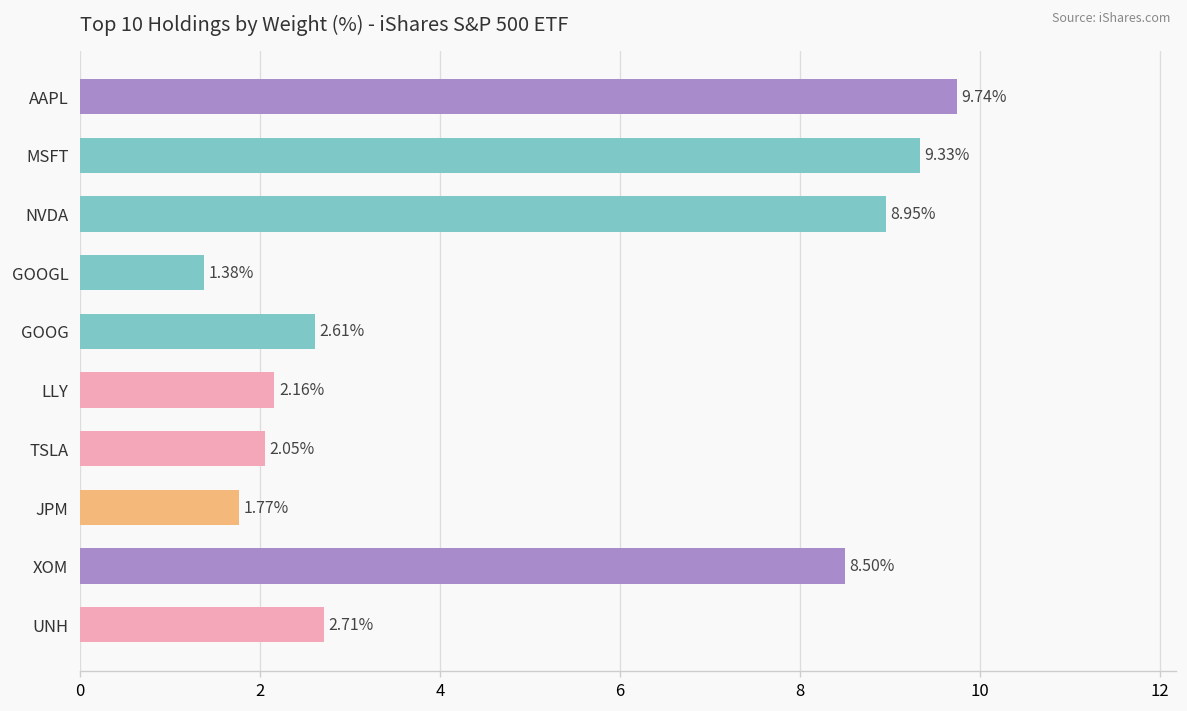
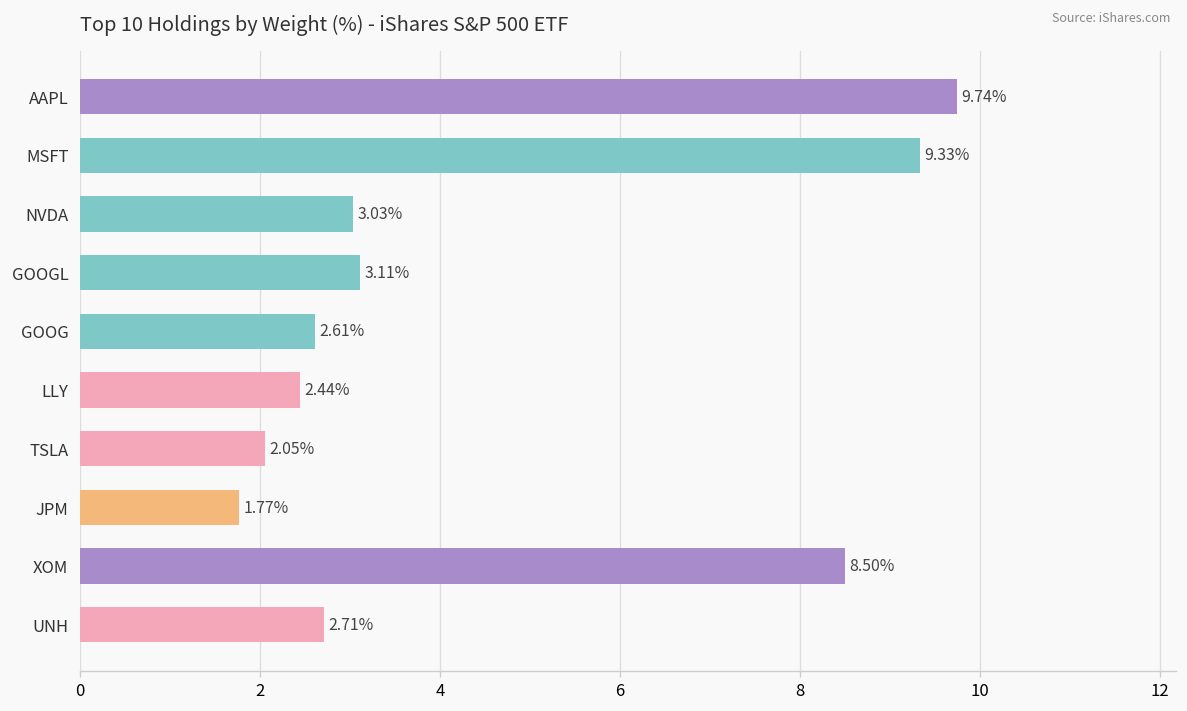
  {
    "AAPL": "9.74%",
    "MSFT": "9.33%",
-   "NVDA": "8.95%",
-   "GOOGL": "1.38%",
+   "NVDA": "3.03%",
+   "GOOGL": "3.11%",
    "GOOG": "2.61%",
-   "LLY": "2.16%",
+   "LLY": "2.44%",
    "TSLA": "2.05%",
    "JPM": "1.77%",
    "XOM": "8.50%",
    "UNH": "2.71%"
  }
